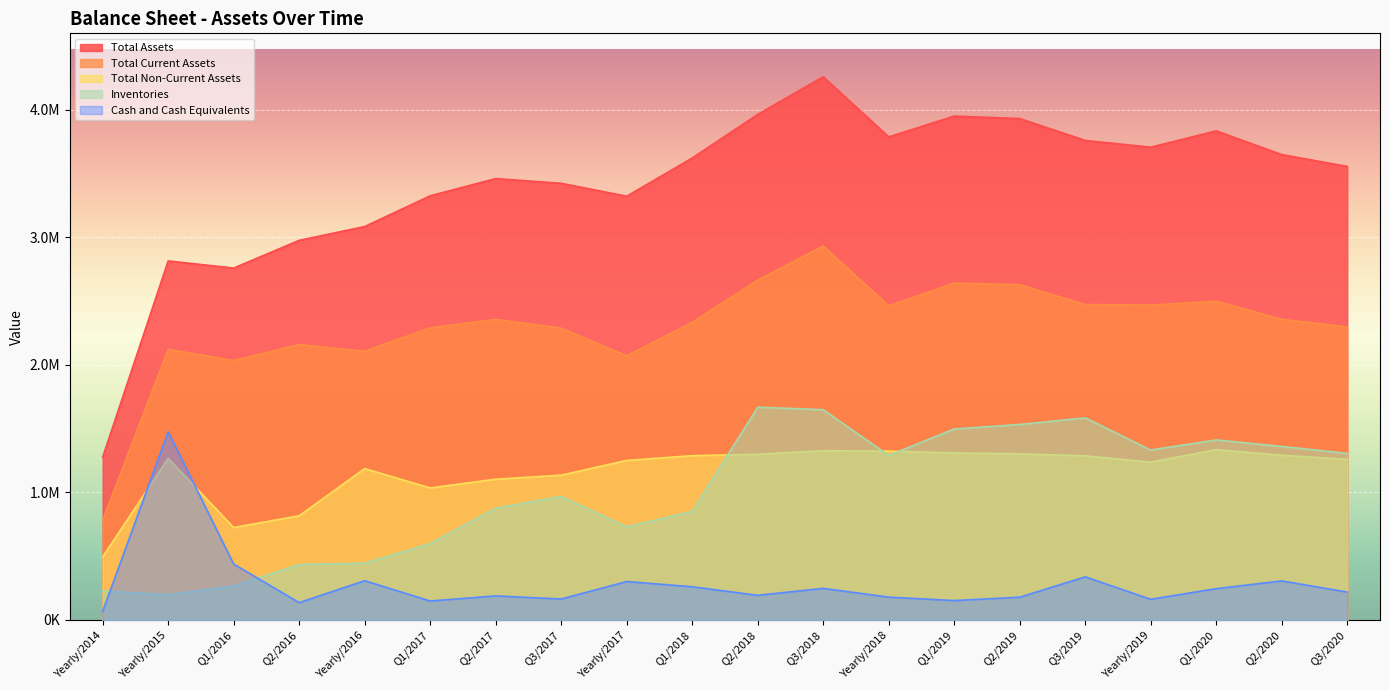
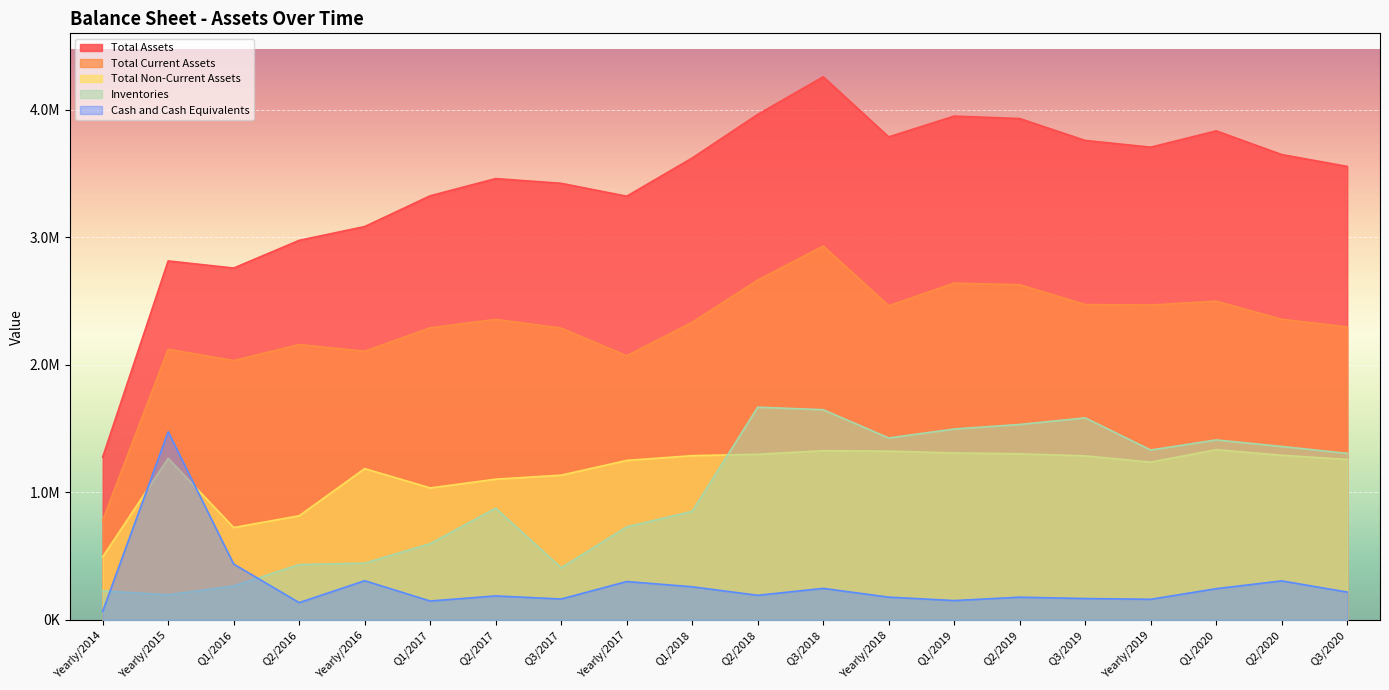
  {
    "Total Assets": {
      "Yearly/2014": 1280000,
      "Yearly/2015": 2810000,
      "Q1/2016": 2760000,
      "Q2/2016": 2980000,
      "Yearly/2016": 3080000,
      "Q1/2017": 3330000,
      "Q2/2017": 3460000,
      "Q3/2017": 3420000,
      "Yearly/2017": 3320000,
      "Q1/2018": 3620000,
      "Q2/2018": 3960000,
      "Q3/2018": 4260000,
      "Yearly/2018": 3790000,
      "Q1/2019": 3950000,
      "Q2/2019": 3930000,
      "Q3/2019": 3760000,
      "Yearly/2019": 3710000,
      "Q1/2020": 3830000,
      "Q2/2020": 3650000,
      "Q3/2020": 3560000
    },
    "Total Current Assets": {
      "Yearly/2014": 780000,
      "Yearly/2015": 2120000,
      "Q1/2016": 2030000,
      "Q2/2016": 2160000,
      "Yearly/2016": 2110000,
      "Q1/2017": 2290000,
      "Q2/2017": 2360000,
      "Q3/2017": 2290000,
      "Yearly/2017": 2070000,
      "Q1/2018": 2330000,
      "Q2/2018": 2660000,
      "Q3/2018": 2930000,
      "Yearly/2018": 2460000,
      "Q1/2019": 2640000,
      "Q2/2019": 2630000,
      "Q3/2019": 2470000,
      "Yearly/2019": 2470000,
      "Q1/2020": 2500000,
      "Q2/2020": 2360000,
      "Q3/2020": 2300000
    },
    "Total Non-Current Assets": {
      "Yearly/2014": 490000,
      "Yearly/2015": 1270000,
      "Q1/2016": 720000,
      "Q2/2016": 820000,
      "Yearly/2016": 1190000,
      "Q1/2017": 1040000,
      "Q2/2017": 1100000,
      "Q3/2017": 1140000,
      "Yearly/2017": 1250000,
      "Q1/2018": 1290000,
      "Q2/2018": 1300000,
      "Q3/2018": 1330000,
      "Yearly/2018": 1320000,
      "Q1/2019": 1310000,
      "Q2/2019": 1300000,
      "Q3/2019": 1290000,
      "Yearly/2019": 1240000,
      "Q1/2020": 1340000,
      "Q2/2020": 1290000,
      "Q3/2020": 1260000
    },
    "Inventories": {
      "Yearly/2014": 230000,
      "Yearly/2015": 200000,
      "Q1/2016": 270000,
      "Q2/2016": 430000,
      "Yearly/2016": 450000,
      "Q1/2017": 600000,
      "Q2/2017": 880000,
-     "Q3/2017": 970000,
+     "Q3/2017": 410000,
      "Yearly/2017": 730000,
      "Q1/2018": 850000,
      "Q2/2018": 1670000,
      "Q3/2018": 1650000,
-     "Yearly/2018": 1290000,
+     "Yearly/2018": 1430000,
      "Q1/2019": 1500000,
      "Q2/2019": 1530000,
      "Q3/2019": 1580000,
      "Yearly/2019": 1330000,
      "Q1/2020": 1410000,
      "Q2/2020": 1360000,
      "Q3/2020": 1310000
    },
    "Cash and Cash Equivalents": {
      "Yearly/2014": 70000,
      "Yearly/2015": 1480000,
      "Q1/2016": 440000,
      "Q2/2016": 140000,
      "Yearly/2016": 310000,
      "Q1/2017": 150000,
      "Q2/2017": 190000,
      "Q3/2017": 160000,
      "Yearly/2017": 300000,
      "Q1/2018": 260000,
      "Q2/2018": 190000,
      "Q3/2018": 250000,
      "Yearly/2018": 180000,
      "Q1/2019": 150000,
      "Q2/2019": 180000,
-     "Q3/2019": 340000,
+     "Q3/2019": 170000,
      "Yearly/2019": 160000,
      "Q1/2020": 250000,
      "Q2/2020": 310000,
      "Q3/2020": 220000
    }
  }
